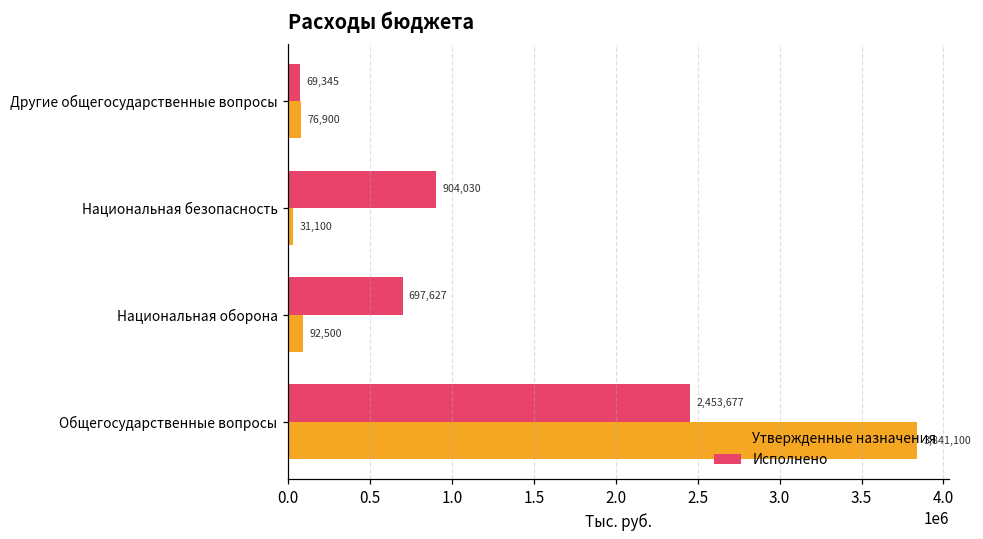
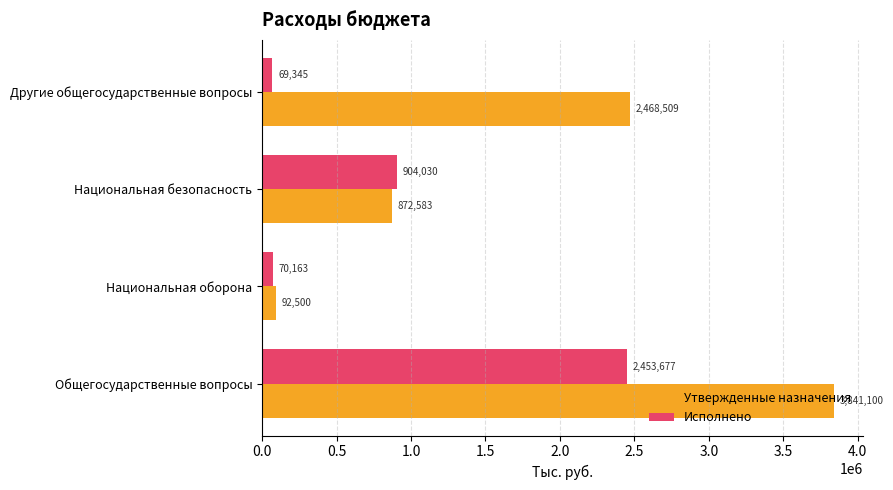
  {
    "Утвержденные назначения": {
-     "Другие общегосударственные вопросы": "76,900",
-     "Национальная безопасность": "31,100",
+     "Другие общегосударственные вопросы": "2,468,509",
+     "Национальная безопасность": "872,583",
      "Национальная оборона": "92,500",
      "Общегосударственные вопросы": "3,841,100"
    },
    "Исполнено": {
      "Другие общегосударственные вопросы": "69,345",
      "Национальная безопасность": "904,030",
-     "Национальная оборона": "697,627",
+     "Национальная оборона": "70,163",
      "Общегосударственные вопросы": "2,453,677"
    }
  }
